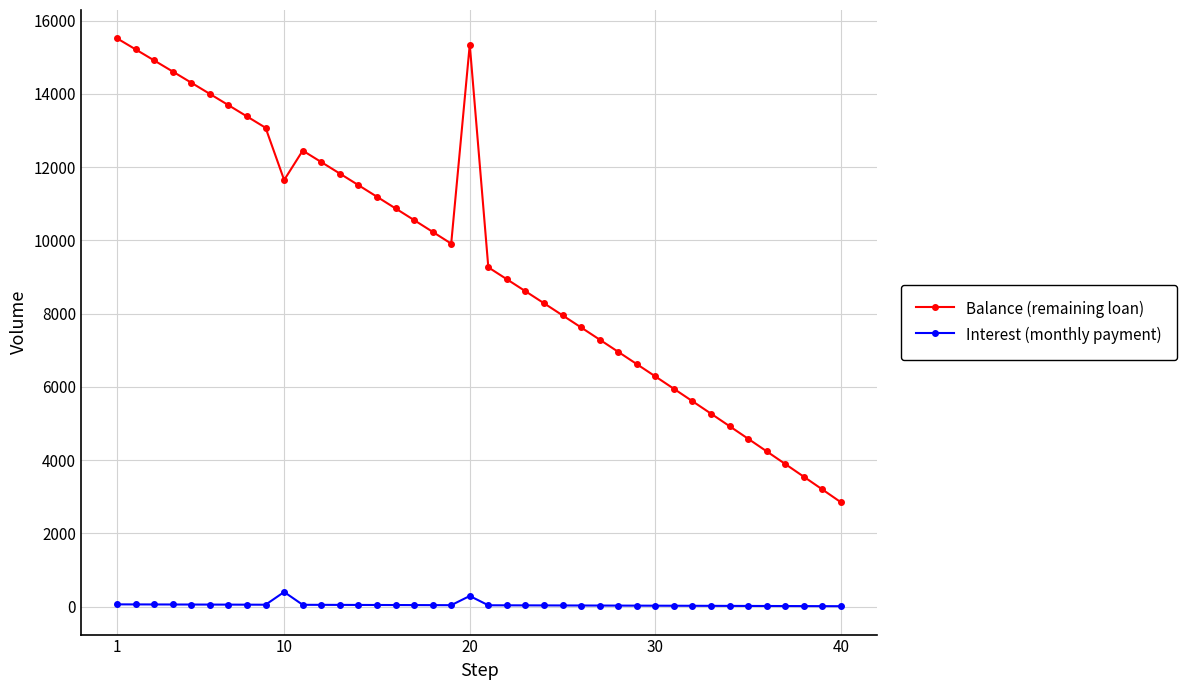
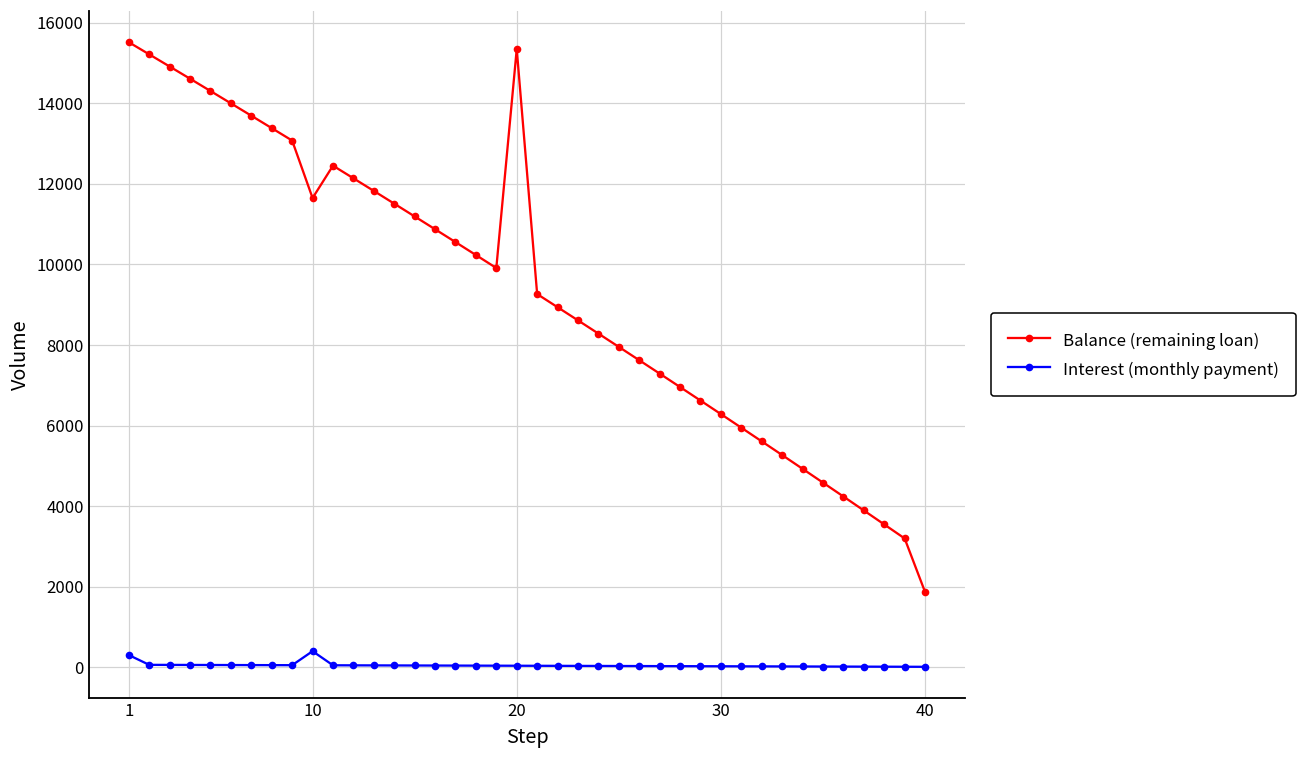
  {
    "Balance (remaining loan)": {
      "1": 15500,
      "10": 11600,
      "20": 15300,
      "30": 6300,
-     "40": 2800
+     "40": 1900
    },
    "Interest (monthly payment)": {
-     "1": 100,
+     "1": 300,
      "10": 400,
-     "20": 300,
+     "20": 0,
      "30": 0,
      "40": 0
    }
  }
